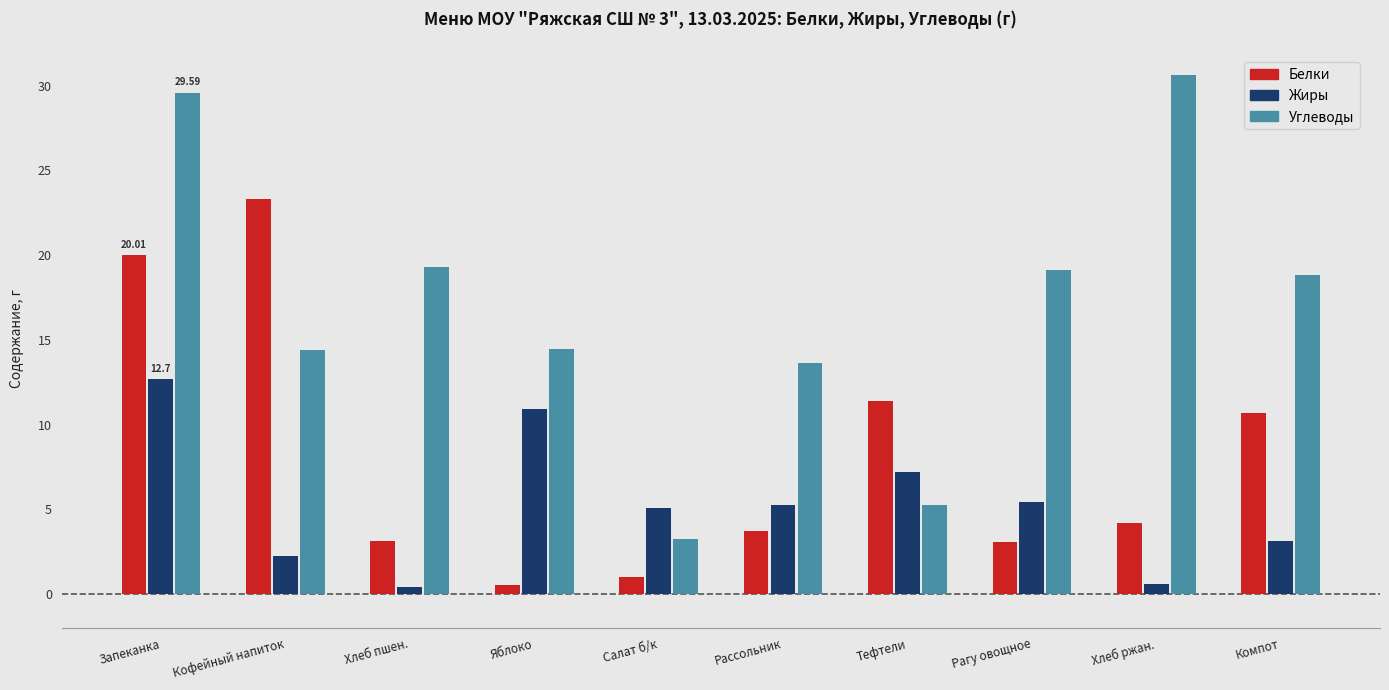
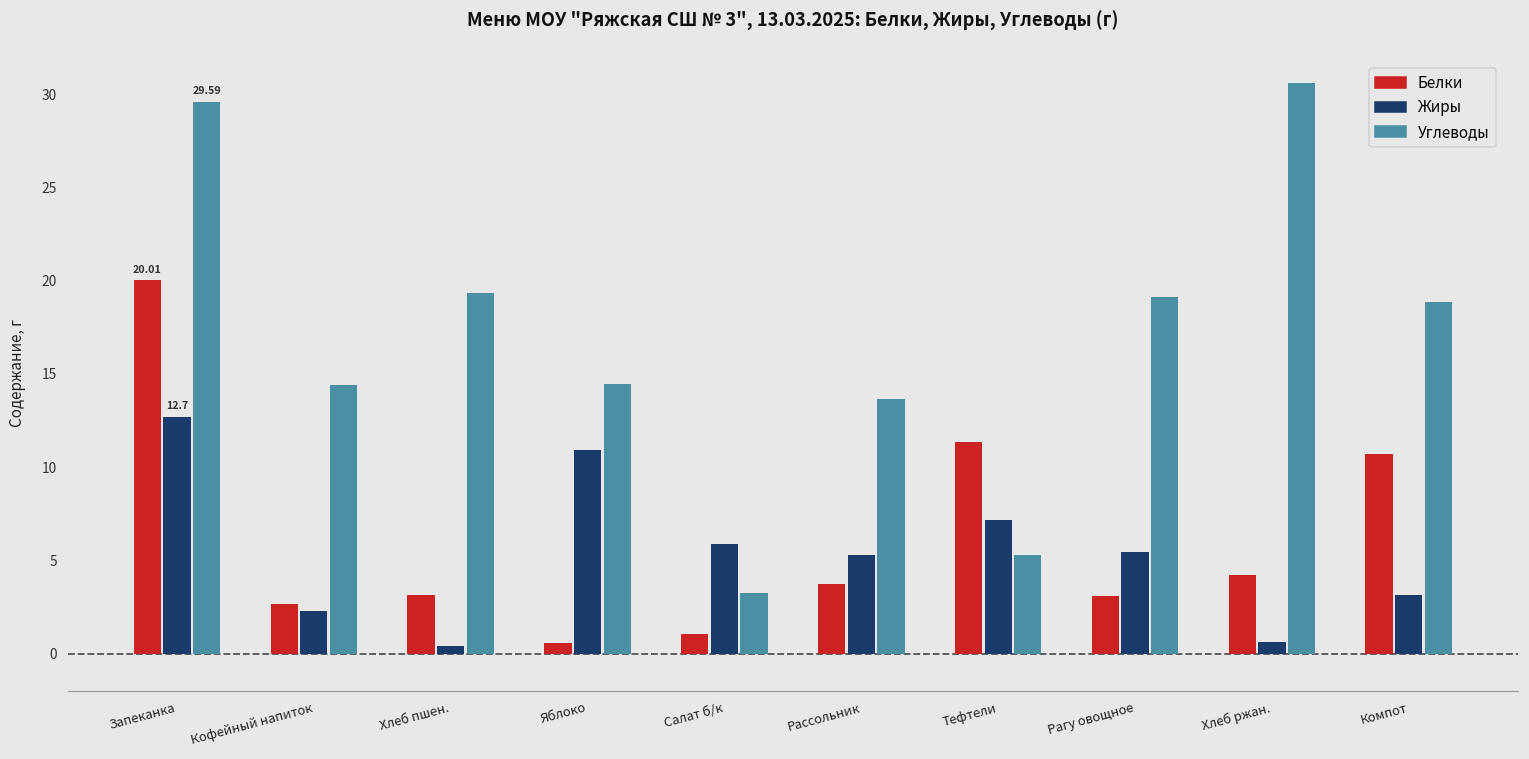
  {
    "Белки": {
-     "Кофейный напиток": 23.3,
+     "Кофейный напиток": 2.7,
      "Хлеб пшен.": 3.2,
      "Яблоко": 0.6,
      "Салат б/к": 1.0,
      "Рассольник": 3.7,
      "Тефтели": 11.4,
      "Рагу овощное": 3.1,
      "Хлеб ржан.": 4.2,
      "Компот": 10.7
    },
    "Жиры": {
      "Кофейный напиток": 2.3,
      "Хлеб пшен.": 0.4,
      "Яблоко": 10.9,
-     "Салат б/к": 5.1,
+     "Салат б/к": 5.9,
      "Рассольник": 5.3,
      "Тефтели": 7.2,
      "Рагу овощное": 5.4,
      "Хлеб ржан.": 0.6,
      "Компот": 3.1
    },
    "Углеводы": {
      "Запеканка": 29.59
    }
  }
